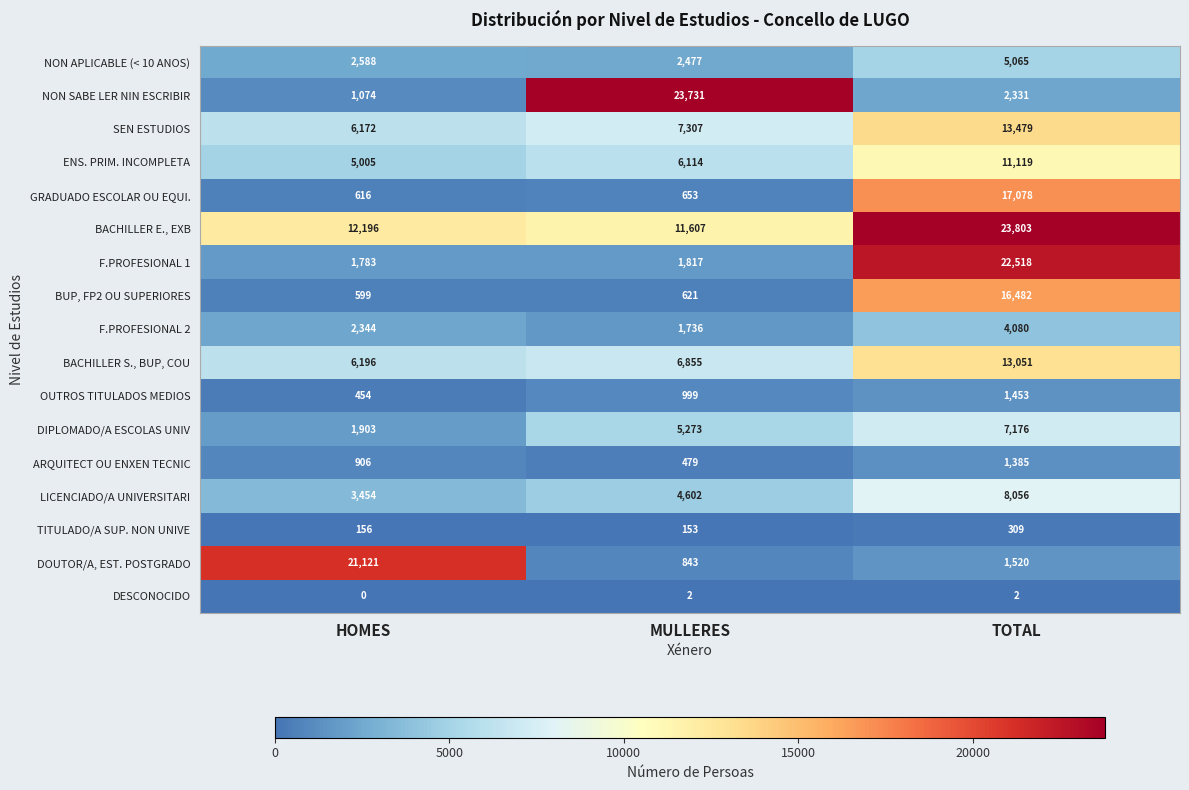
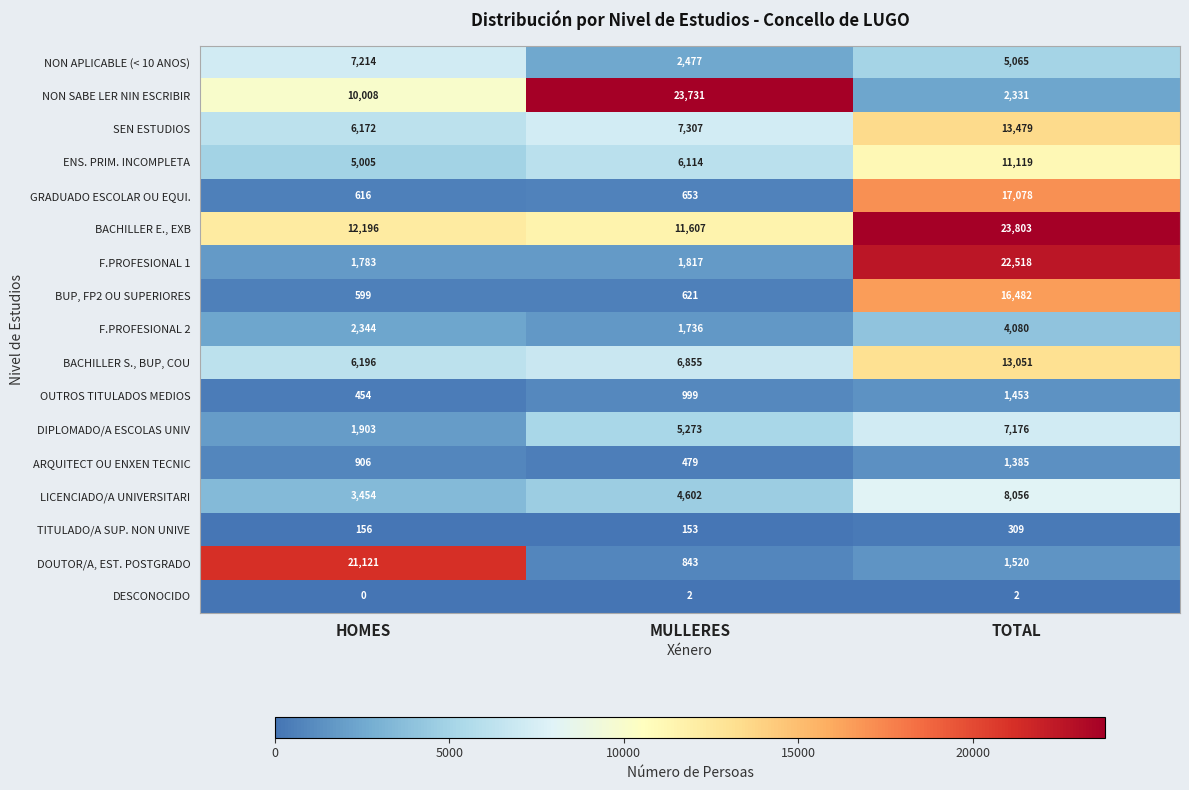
  {
    "NON APLICABLE (< 10 ANOS)": {
-     "HOMES": "2,588",
+     "HOMES": "7,214",
      "MULLERES": "2,477",
      "TOTAL": "5,065"
    },
    "NON SABE LER NIN ESCRIBIR": {
-     "HOMES": "1,074",
+     "HOMES": "10,008",
      "MULLERES": "23,731",
      "TOTAL": "2,331"
    },
    "SEN ESTUDIOS": {
      "HOMES": "6,172",
      "MULLERES": "7,307",
      "TOTAL": "13,479"
    },
    "ENS. PRIM. INCOMPLETA": {
      "HOMES": "5,005",
      "MULLERES": "6,114",
      "TOTAL": "11,119"
    },
    "GRADUADO ESCOLAR OU EQUI.": {
      "HOMES": "616",
      "MULLERES": "653",
      "TOTAL": "17,078"
    },
    "BACHILLER E., EXB": {
      "HOMES": "12,196",
      "MULLERES": "11,607",
      "TOTAL": "23,803"
    },
    "F.PROFESIONAL 1": {
      "HOMES": "1,783",
      "MULLERES": "1,817",
      "TOTAL": "22,518"
    },
    "BUP, FP2 OU SUPERIORES": {
      "HOMES": "599",
      "MULLERES": "621",
      "TOTAL": "16,482"
    },
    "F.PROFESIONAL 2": {
      "HOMES": "2,344",
      "MULLERES": "1,736",
      "TOTAL": "4,080"
    },
    "BACHILLER S., BUP, COU": {
      "HOMES": "6,196",
      "MULLERES": "6,855",
      "TOTAL": "13,051"
    },
    "OUTROS TITULADOS MEDIOS": {
      "HOMES": "454",
      "MULLERES": "999",
      "TOTAL": "1,453"
    },
    "DIPLOMADO/A ESCOLAS UNIV": {
      "HOMES": "1,903",
      "MULLERES": "5,273",
      "TOTAL": "7,176"
    },
    "ARQUITECT OU ENXEN TECNIC": {
      "HOMES": "906",
      "MULLERES": "479",
      "TOTAL": "1,385"
    },
    "LICENCIADO/A UNIVERSITARI": {
      "HOMES": "3,454",
      "MULLERES": "4,602",
      "TOTAL": "8,056"
    },
    "TITULADO/A SUP. NON UNIVE": {
      "HOMES": "156",
      "MULLERES": "153",
      "TOTAL": "309"
    },
    "DOUTOR/A, EST. POSTGRADO": {
      "HOMES": "21,121",
      "MULLERES": "843",
      "TOTAL": "1,520"
    },
    "DESCONOCIDO": {
      "HOMES": "0",
      "MULLERES": "2",
      "TOTAL": "2"
    }
  }
